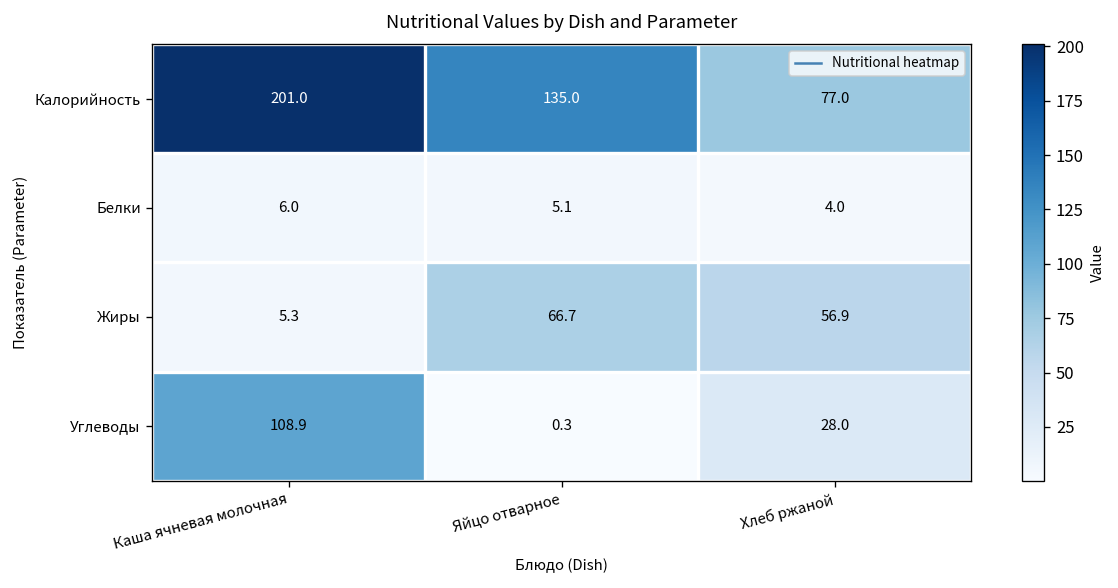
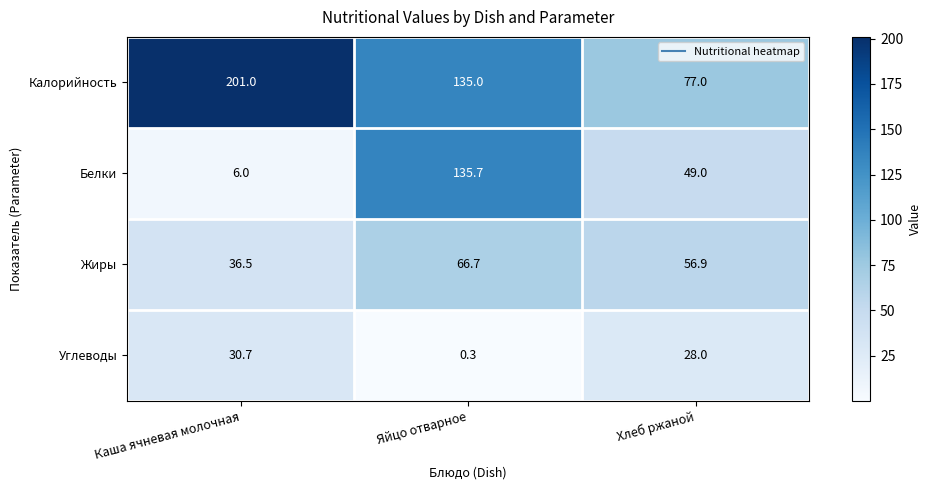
  {
    "Калорийность": {
      "Каша ячневая молочная": 201.0,
      "Яйцо отварное": 135.0,
      "Хлеб ржаной": 77.0
    },
    "Белки": {
      "Каша ячневая молочная": 6.0,
-     "Яйцо отварное": 5.1,
-     "Хлеб ржаной": 4.0
+     "Яйцо отварное": 135.7,
+     "Хлеб ржаной": 49.0
    },
    "Жиры": {
-     "Каша ячневая молочная": 5.3,
+     "Каша ячневая молочная": 36.5,
      "Яйцо отварное": 66.7,
      "Хлеб ржаной": 56.9
    },
    "Углеводы": {
-     "Каша ячневая молочная": 108.9,
+     "Каша ячневая молочная": 30.7,
      "Яйцо отварное": 0.3,
      "Хлеб ржаной": 28.0
    }
  }
